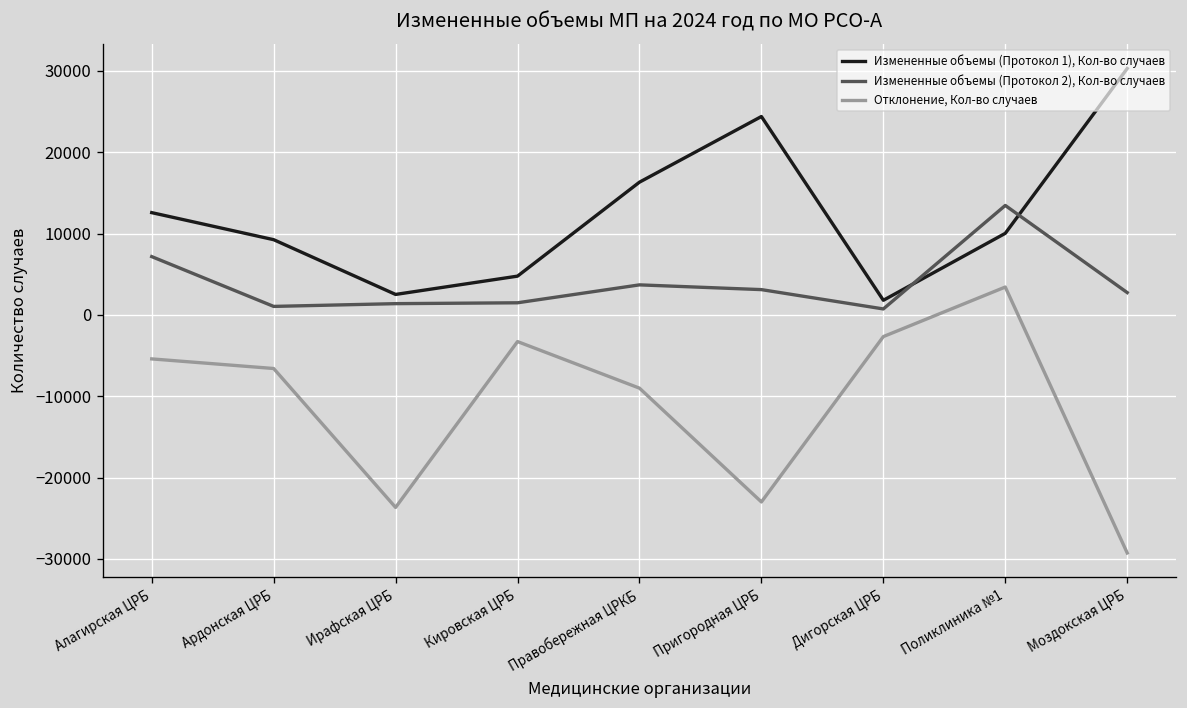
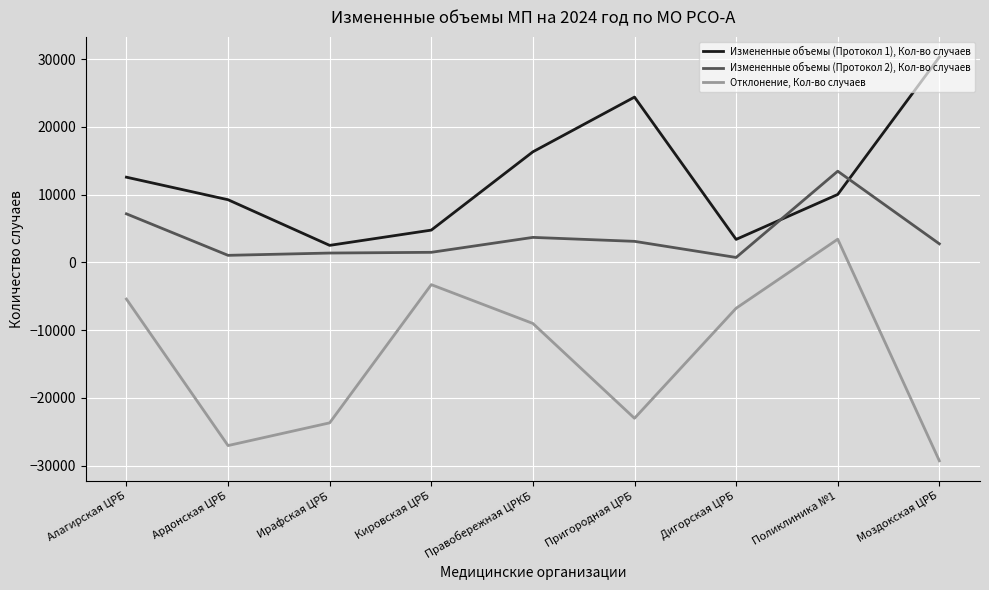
  {
    "Измененные объемы (Протокол 1), Кол-во случаев": {
      "Алагирская ЦРБ": 13000,
      "Ардонская ЦРБ": 9000,
      "Ирафская ЦРБ": 3000,
      "Кировская ЦРБ": 5000,
      "Правобережная ЦРКБ": 16000,
      "Пригородная ЦРБ": 24000,
-     "Дигорская ЦРБ": 2000,
+     "Дигорская ЦРБ": 3000,
      "Поликлиника №1": 10000
    },
    "Измененные объемы (Протокол 2), Кол-во случаев": {
      "Алагирская ЦРБ": 7000,
      "Ардонская ЦРБ": 1000,
      "Ирафская ЦРБ": 1000,
      "Кировская ЦРБ": 1000,
      "Правобережная ЦРКБ": 4000,
      "Пригородная ЦРБ": 3000,
      "Дигорская ЦРБ": 1000,
      "Поликлиника №1": 13000,
      "Моздокская ЦРБ": 3000
    },
    "Отклонение, Кол-во случаев": {
      "Алагирская ЦРБ": -5000,
-     "Ардонская ЦРБ": -7000,
+     "Ардонская ЦРБ": -27000,
      "Ирафская ЦРБ": -24000,
      "Кировская ЦРБ": -3000,
      "Правобережная ЦРКБ": -9000,
      "Пригородная ЦРБ": -23000,
-     "Дигорская ЦРБ": -3000,
+     "Дигорская ЦРБ": -7000,
      "Поликлиника №1": 3000,
      "Моздокская ЦРБ": -29000
    }
  }
